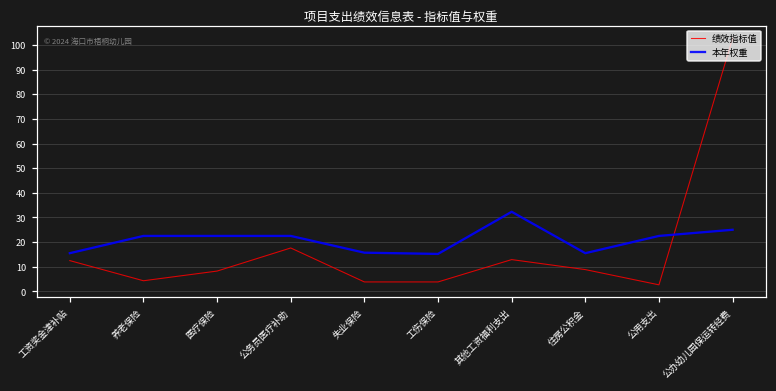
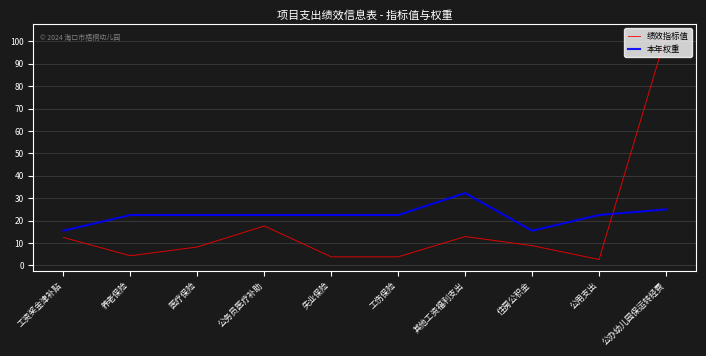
  {
    "绩效指标值": {
      "工资奖金津补贴": 12,
      "养老保险": 4,
      "医疗保险": 8,
      "公务员医疗补助": 18,
      "失业保险": 4,
      "工伤保险": 4,
      "其他工资福利支出": 13,
      "住房公积金": 9,
      "公用支出": 3
    },
    "本年权重": {
      "工资奖金津补贴": 16,
      "养老保险": 23,
      "医疗保险": 23,
      "公务员医疗补助": 23,
-     "失业保险": 16,
-     "工伤保险": 15,
+     "失业保险": 23,
+     "工伤保险": 23,
      "其他工资福利支出": 32,
      "住房公积金": 16,
      "公用支出": 23,
      "公办幼儿园保运转经费": 25
    }
  }
